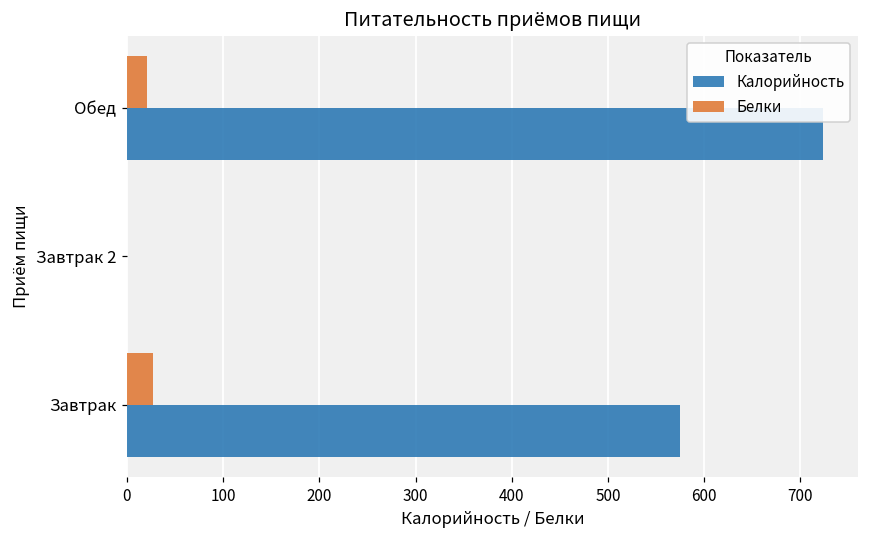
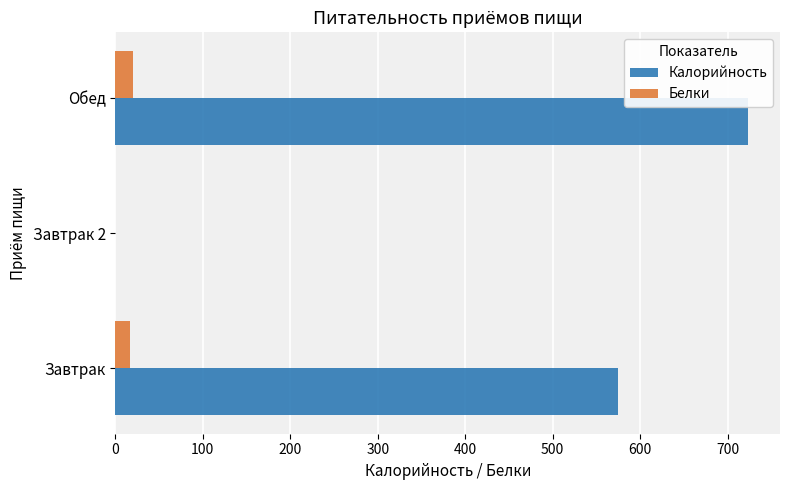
  {
    "Калорийность": {
      "Обед": 720,
      "Завтрак 2": 0,
      "Завтрак": 570
    },
    "Белки": {
      "Обед": 20,
      "Завтрак 2": 0,
-     "Завтрак": 30
+     "Завтрак": 20
    }
  }
